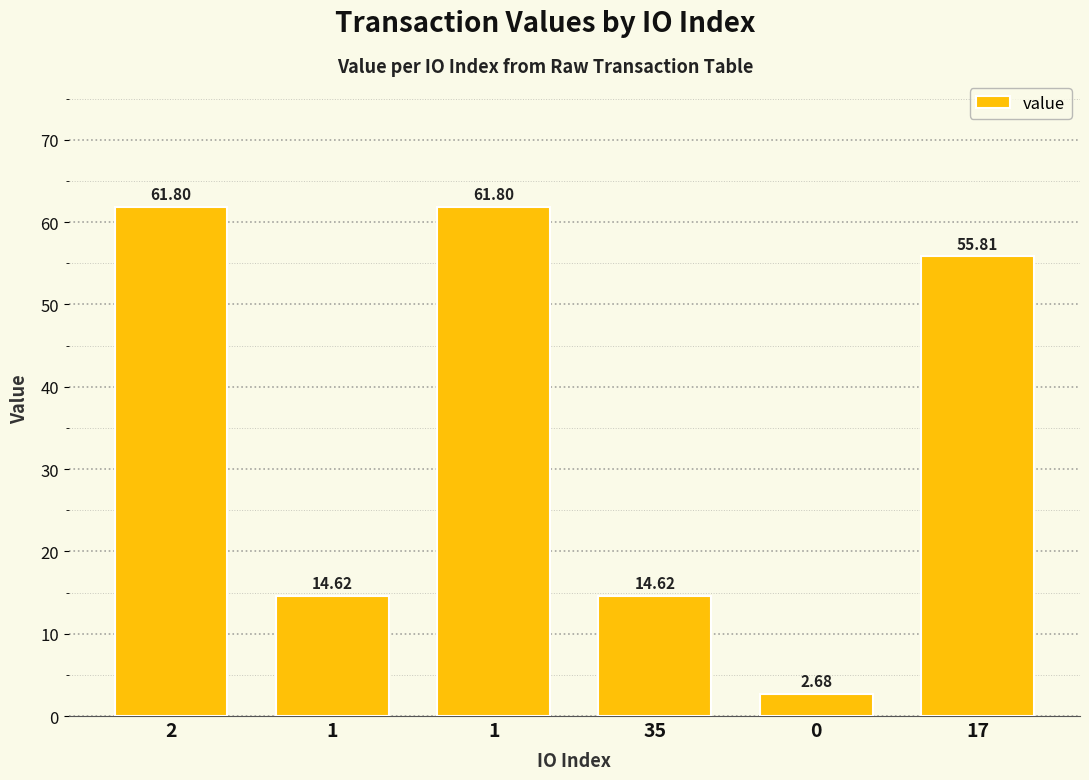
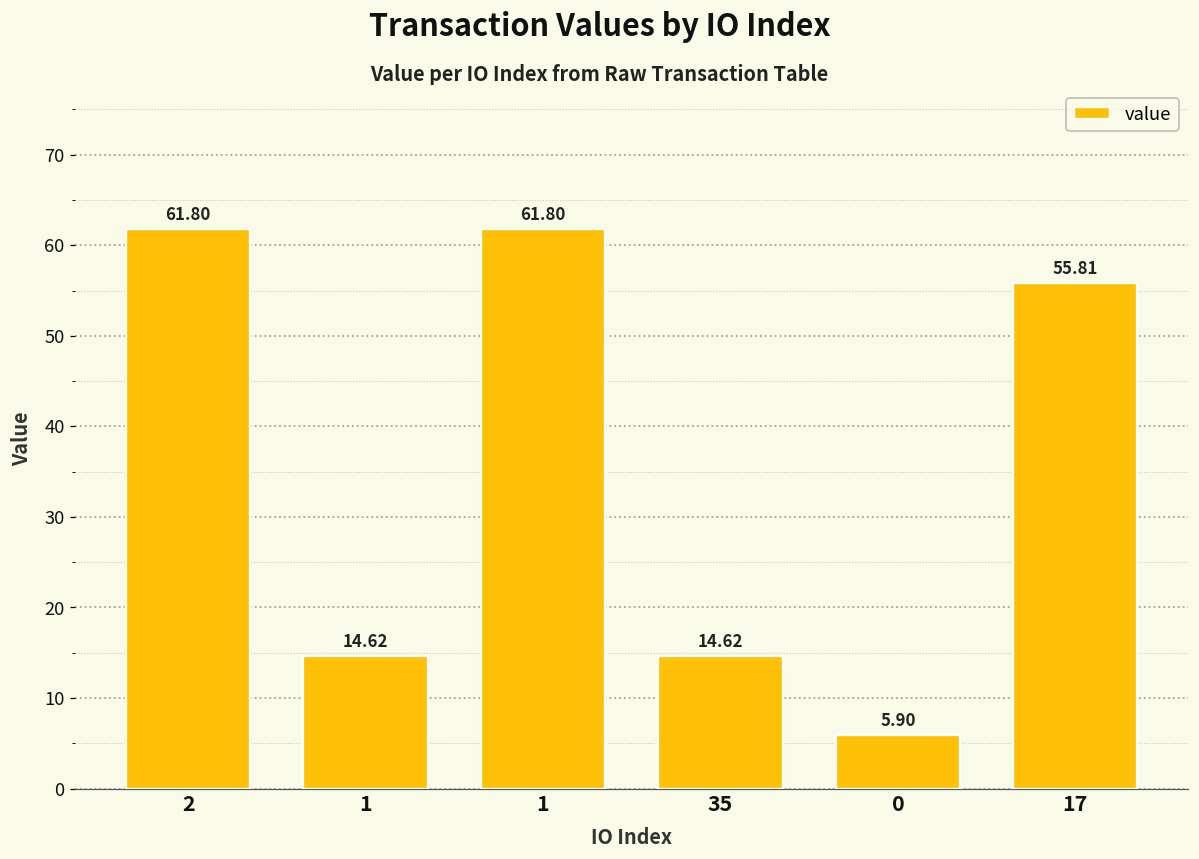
  {
    "2": 61.80,
    "35": 14.62,
-   "0": 2.68,
+   "0": 5.90,
    "17": 55.81
  }
